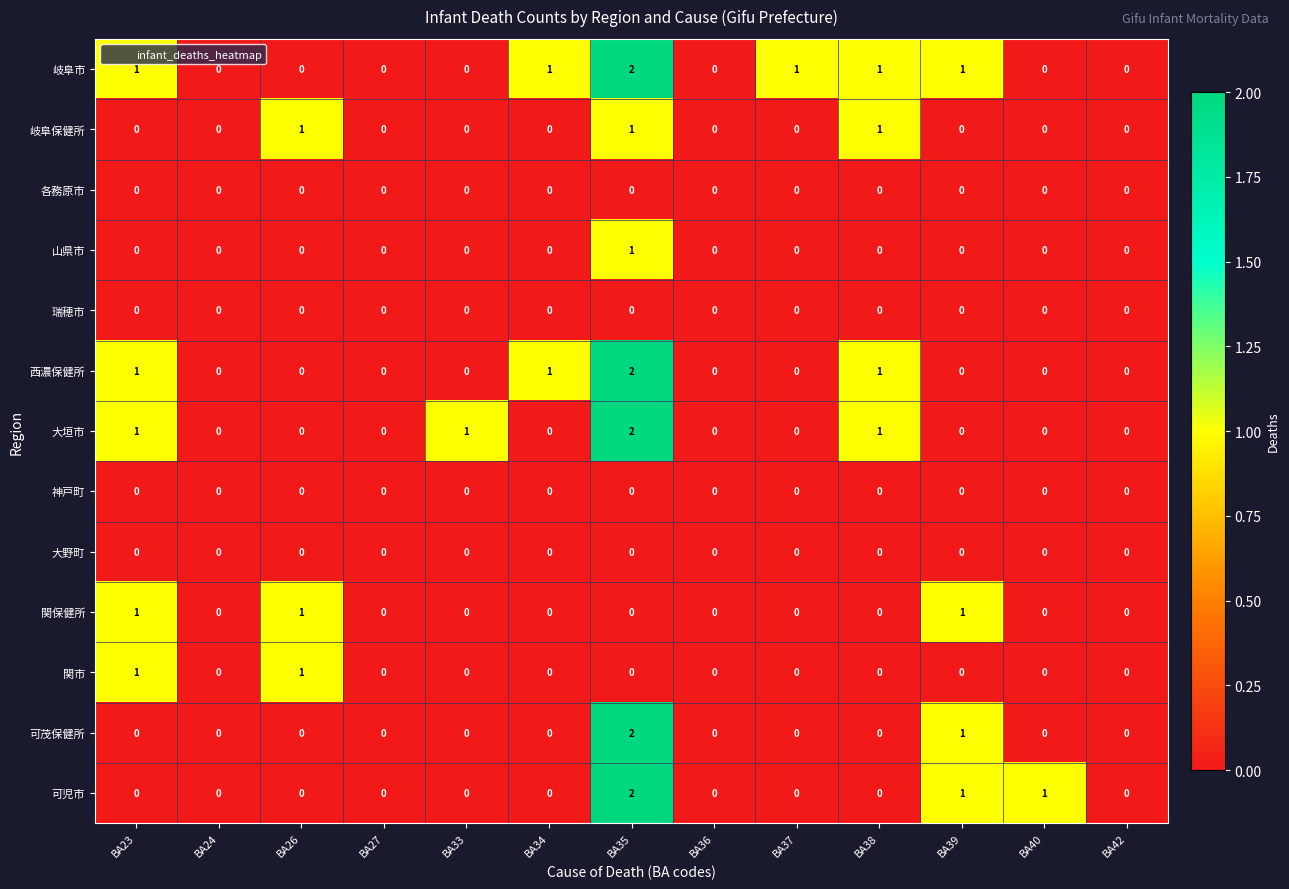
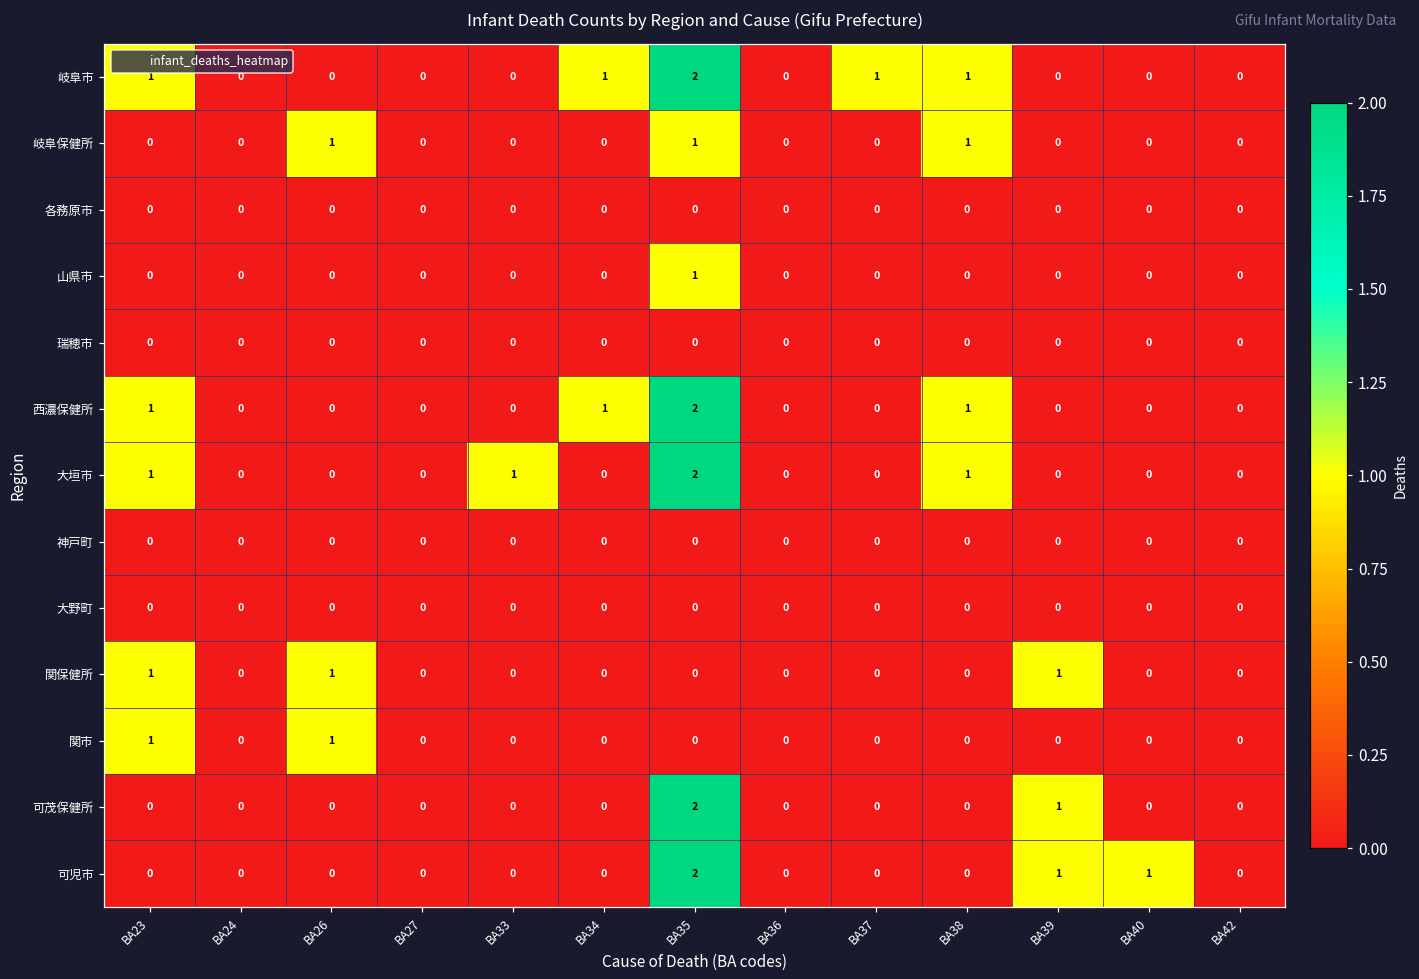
  {
    "岐阜市": {
      "BA26": 0,
      "BA27": 0,
      "BA33": 0,
      "BA34": 1,
      "BA35": 2,
      "BA36": 0,
      "BA37": 1,
      "BA38": 1,
-     "BA39": 1,
+     "BA39": 0,
      "BA40": 0,
      "BA42": 0
    },
    "岐阜保健所": {
      "BA23": 0,
      "BA24": 0,
      "BA26": 1,
      "BA27": 0,
      "BA33": 0,
      "BA34": 0,
      "BA35": 1,
      "BA36": 0,
      "BA37": 0,
      "BA38": 1,
      "BA39": 0,
      "BA40": 0,
      "BA42": 0
    },
    "各務原市": {
      "BA23": 0,
      "BA24": 0,
      "BA26": 0,
      "BA27": 0,
      "BA33": 0,
      "BA34": 0,
      "BA35": 0,
      "BA36": 0,
      "BA37": 0,
      "BA38": 0,
      "BA39": 0,
      "BA40": 0,
      "BA42": 0
    },
    "山県市": {
      "BA23": 0,
      "BA24": 0,
      "BA26": 0,
      "BA27": 0,
      "BA33": 0,
      "BA34": 0,
      "BA35": 1,
      "BA36": 0,
      "BA37": 0,
      "BA38": 0,
      "BA39": 0,
      "BA40": 0,
      "BA42": 0
    },
    "瑞穂市": {
      "BA23": 0,
      "BA24": 0,
      "BA26": 0,
      "BA27": 0,
      "BA33": 0,
      "BA34": 0,
      "BA35": 0,
      "BA36": 0,
      "BA37": 0,
      "BA38": 0,
      "BA39": 0,
      "BA40": 0,
      "BA42": 0
    },
    "西濃保健所": {
      "BA23": 1,
      "BA24": 0,
      "BA26": 0,
      "BA27": 0,
      "BA33": 0,
      "BA34": 1,
      "BA35": 2,
      "BA36": 0,
      "BA37": 0,
      "BA38": 1,
      "BA39": 0,
      "BA40": 0,
      "BA42": 0
    },
    "大垣市": {
      "BA23": 1,
      "BA24": 0,
      "BA26": 0,
      "BA27": 0,
      "BA33": 1,
      "BA34": 0,
      "BA35": 2,
      "BA36": 0,
      "BA37": 0,
      "BA38": 1,
      "BA39": 0,
      "BA40": 0,
      "BA42": 0
    },
    "神戸町": {
      "BA23": 0,
      "BA24": 0,
      "BA26": 0,
      "BA27": 0,
      "BA33": 0,
      "BA34": 0,
      "BA35": 0,
      "BA36": 0,
      "BA37": 0,
      "BA38": 0,
      "BA39": 0,
      "BA40": 0,
      "BA42": 0
    },
    "大野町": {
      "BA23": 0,
      "BA24": 0,
      "BA26": 0,
      "BA27": 0,
      "BA33": 0,
      "BA34": 0,
      "BA35": 0,
      "BA36": 0,
      "BA37": 0,
      "BA38": 0,
      "BA39": 0,
      "BA40": 0,
      "BA42": 0
    },
    "関保健所": {
      "BA23": 1,
      "BA24": 0,
      "BA26": 1,
      "BA27": 0,
      "BA33": 0,
      "BA34": 0,
      "BA35": 0,
      "BA36": 0,
      "BA37": 0,
      "BA38": 0,
      "BA39": 1,
      "BA40": 0,
      "BA42": 0
    },
    "関市": {
      "BA23": 1,
      "BA24": 0,
      "BA26": 1,
      "BA27": 0,
      "BA33": 0,
      "BA34": 0,
      "BA35": 0,
      "BA36": 0,
      "BA37": 0,
      "BA38": 0,
      "BA39": 0,
      "BA40": 0,
      "BA42": 0
    },
    "可茂保健所": {
      "BA23": 0,
      "BA24": 0,
      "BA26": 0,
      "BA27": 0,
      "BA33": 0,
      "BA34": 0,
      "BA35": 2,
      "BA36": 0,
      "BA37": 0,
      "BA38": 0,
      "BA39": 1,
      "BA40": 0,
      "BA42": 0
    },
    "可児市": {
      "BA23": 0,
      "BA24": 0,
      "BA26": 0,
      "BA27": 0,
      "BA33": 0,
      "BA34": 0,
      "BA35": 2,
      "BA36": 0,
      "BA37": 0,
      "BA38": 0,
      "BA39": 1,
      "BA40": 1,
      "BA42": 0
    }
  }
